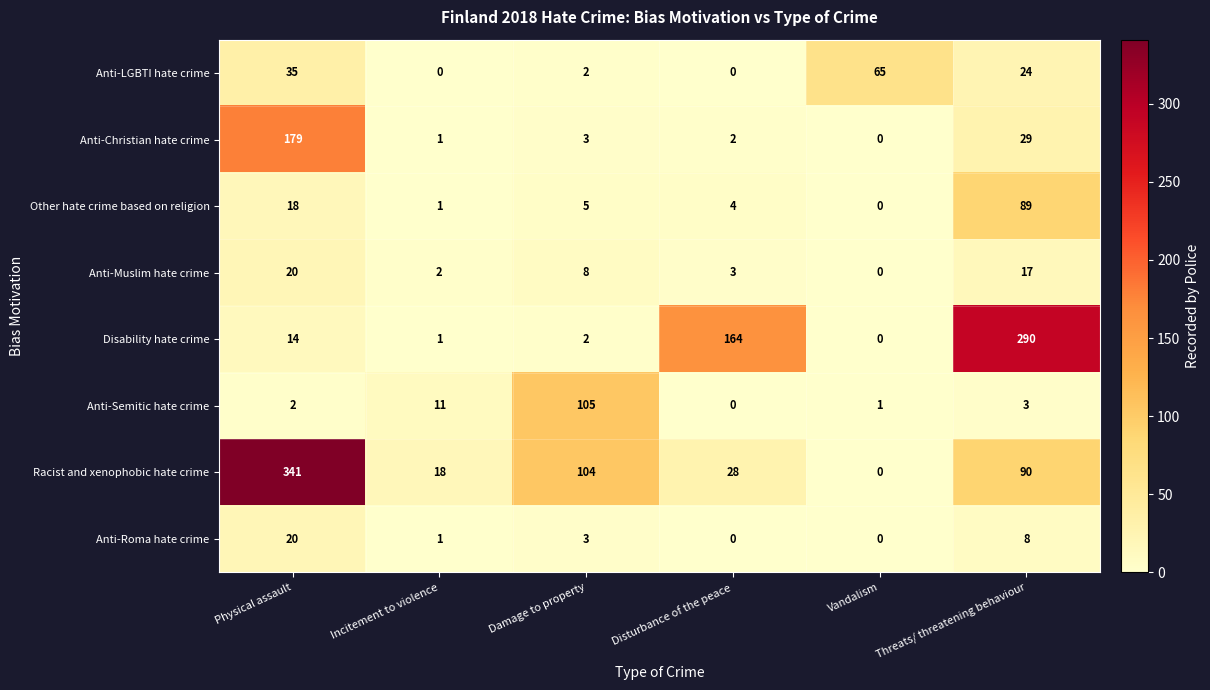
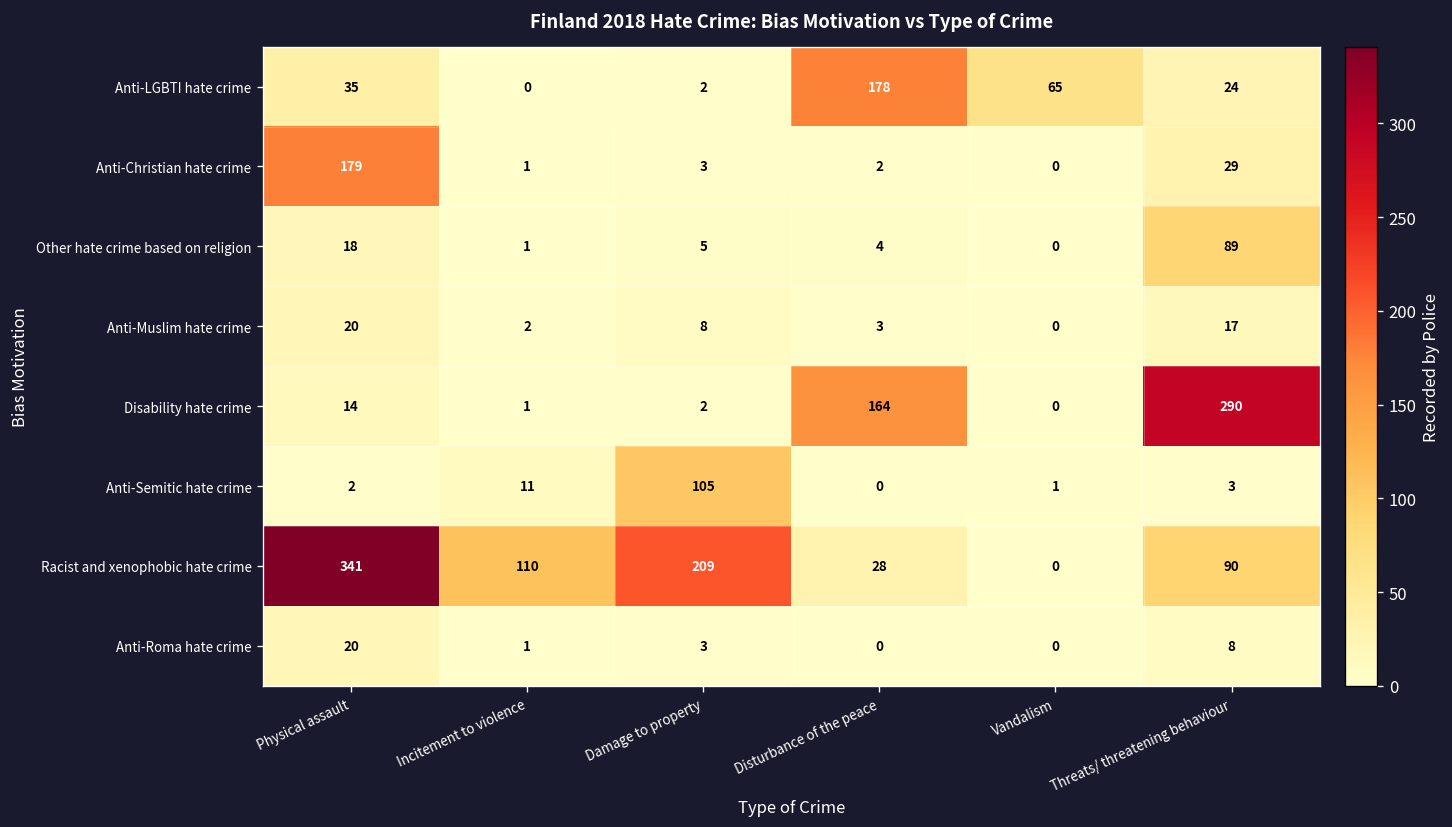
  {
    "Anti-LGBTI hate crime": {
      "Physical assault": 35,
      "Incitement to violence": 0,
      "Damage to property": 2,
-     "Disturbance of the peace": 0,
+     "Disturbance of the peace": 178,
      "Vandalism": 65,
      "Threats/ threatening behaviour": 24
    },
    "Anti-Christian hate crime": {
      "Physical assault": 179,
      "Incitement to violence": 1,
      "Damage to property": 3,
      "Disturbance of the peace": 2,
      "Vandalism": 0,
      "Threats/ threatening behaviour": 29
    },
    "Other hate crime based on religion": {
      "Physical assault": 18,
      "Incitement to violence": 1,
      "Damage to property": 5,
      "Disturbance of the peace": 4,
      "Vandalism": 0,
      "Threats/ threatening behaviour": 89
    },
    "Anti-Muslim hate crime": {
      "Physical assault": 20,
      "Incitement to violence": 2,
      "Damage to property": 8,
      "Disturbance of the peace": 3,
      "Vandalism": 0,
      "Threats/ threatening behaviour": 17
    },
    "Disability hate crime": {
      "Physical assault": 14,
      "Incitement to violence": 1,
      "Damage to property": 2,
      "Disturbance of the peace": 164,
      "Vandalism": 0,
      "Threats/ threatening behaviour": 290
    },
    "Anti-Semitic hate crime": {
      "Physical assault": 2,
      "Incitement to violence": 11,
      "Damage to property": 105,
      "Disturbance of the peace": 0,
      "Vandalism": 1,
      "Threats/ threatening behaviour": 3
    },
    "Racist and xenophobic hate crime": {
      "Physical assault": 341,
-     "Incitement to violence": 18,
-     "Damage to property": 104,
+     "Incitement to violence": 110,
+     "Damage to property": 209,
      "Disturbance of the peace": 28,
      "Vandalism": 0,
      "Threats/ threatening behaviour": 90
    },
    "Anti-Roma hate crime": {
      "Physical assault": 20,
      "Incitement to violence": 1,
      "Damage to property": 3,
      "Disturbance of the peace": 0,
      "Vandalism": 0,
      "Threats/ threatening behaviour": 8
    }
  }
